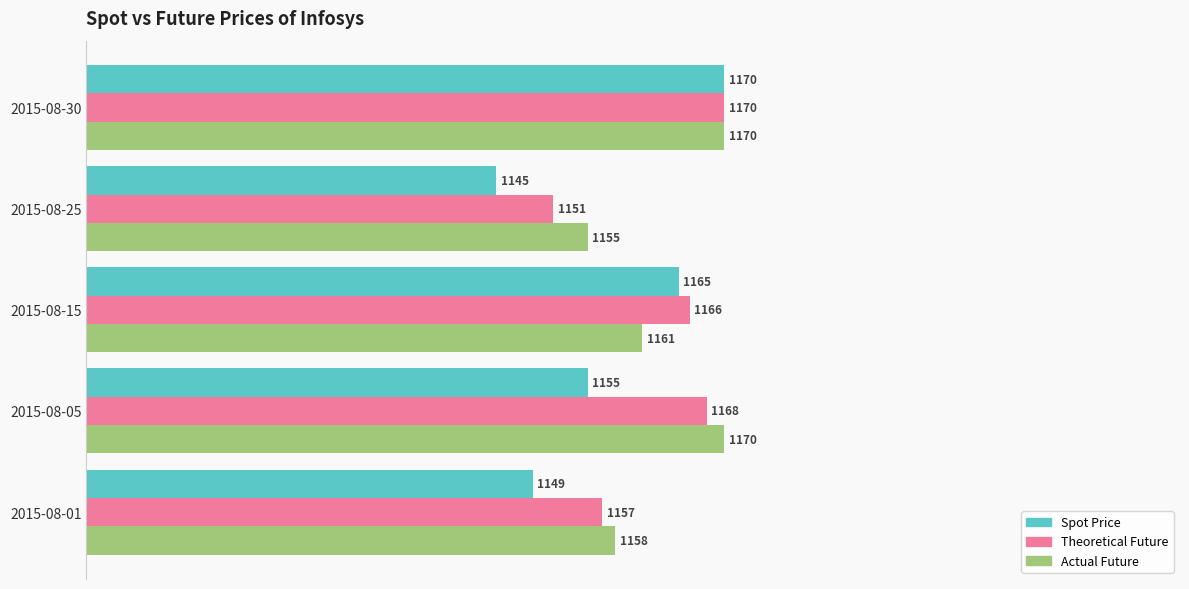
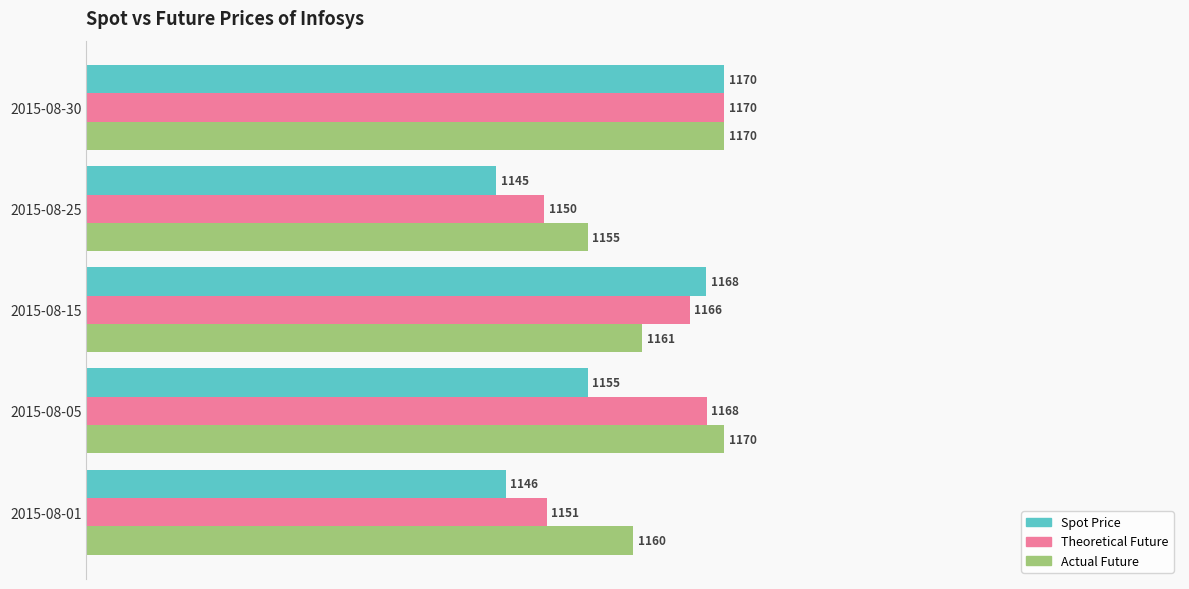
  {
    "Spot Price": {
      "2015-08-30": 1170,
      "2015-08-25": 1145,
-     "2015-08-15": 1165,
+     "2015-08-15": 1168,
      "2015-08-05": 1155,
-     "2015-08-01": 1149
+     "2015-08-01": 1146
    },
    "Theoretical Future": {
      "2015-08-30": 1170,
-     "2015-08-25": 1151,
+     "2015-08-25": 1150,
      "2015-08-15": 1166,
      "2015-08-05": 1168,
-     "2015-08-01": 1157
+     "2015-08-01": 1151
    },
    "Actual Future": {
      "2015-08-30": 1170,
      "2015-08-25": 1155,
      "2015-08-15": 1161,
      "2015-08-05": 1170,
-     "2015-08-01": 1158
+     "2015-08-01": 1160
    }
  }
